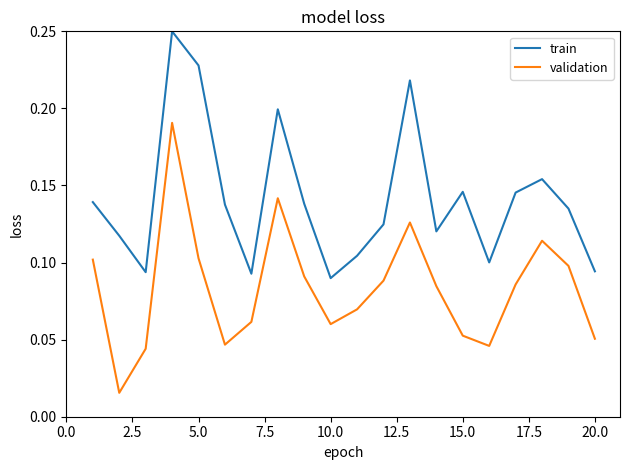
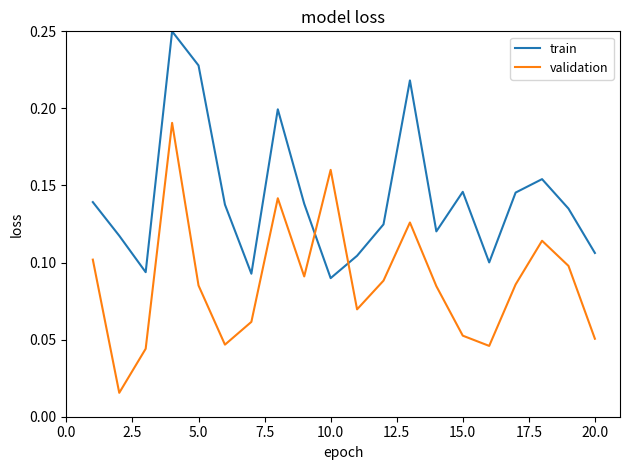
  {
    "train": {
      "5.0": 0.228,
      "10.0": 0.090,
      "15.0": 0.146,
-     "20.0": 0.094
+     "20.0": 0.106
    },
    "validation": {
-     "5.0": 0.103,
-     "10.0": 0.060,
+     "5.0": 0.085,
+     "10.0": 0.160,
      "15.0": 0.053,
      "20.0": 0.051
    }
  }
